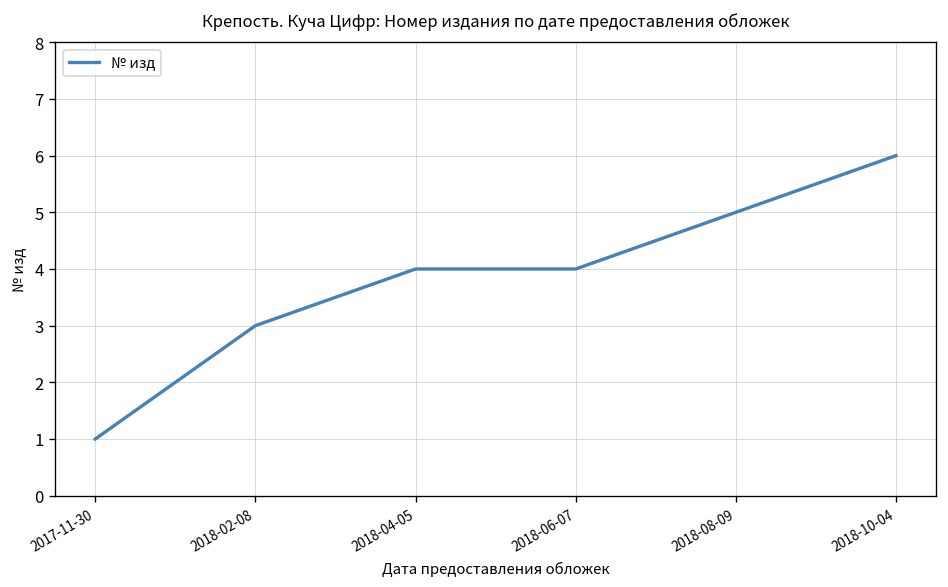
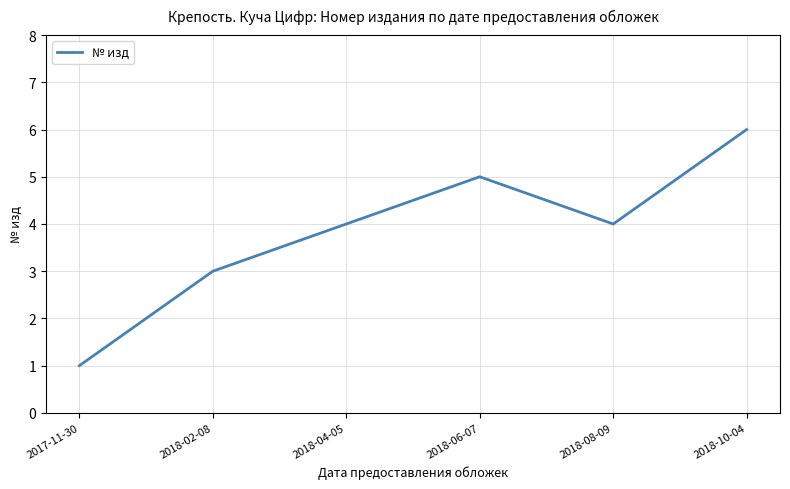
  {
    "2017-11-30": 1,
    "2018-02-08": 3,
    "2018-04-05": 4,
-   "2018-06-07": 4,
-   "2018-08-09": 5,
+   "2018-06-07": 5,
+   "2018-08-09": 4,
    "2018-10-04": 6
  }
